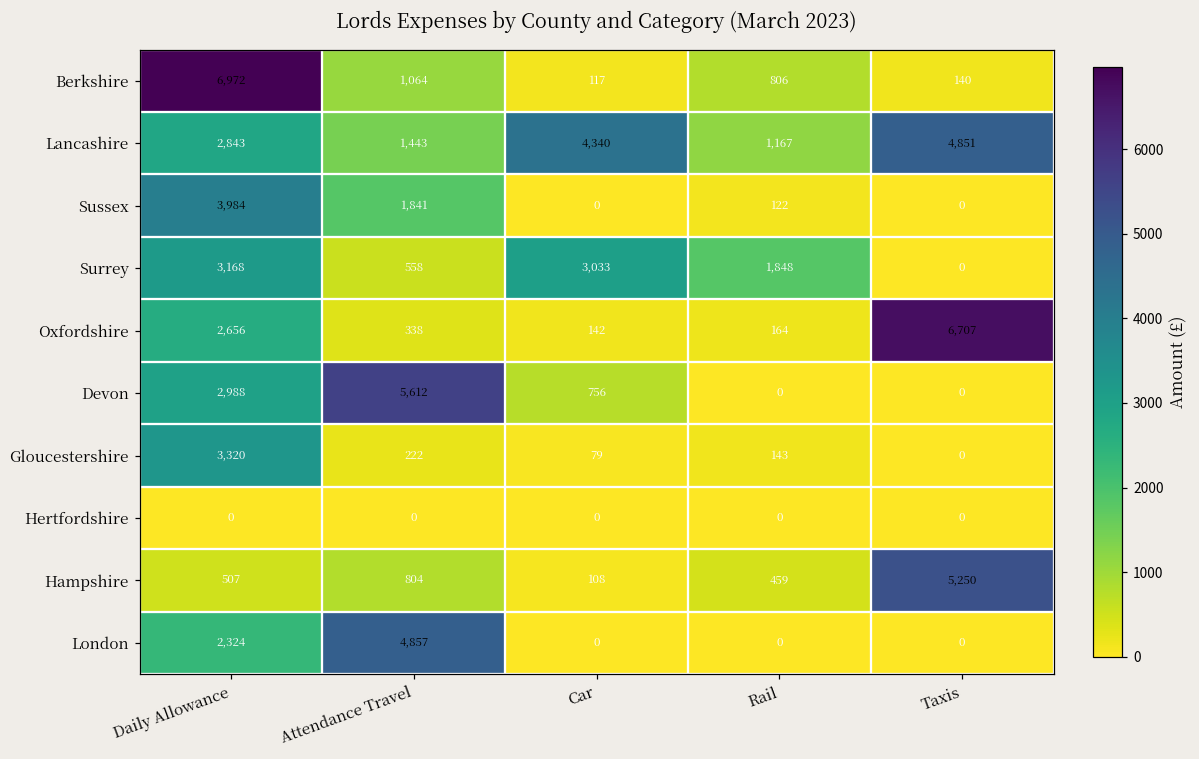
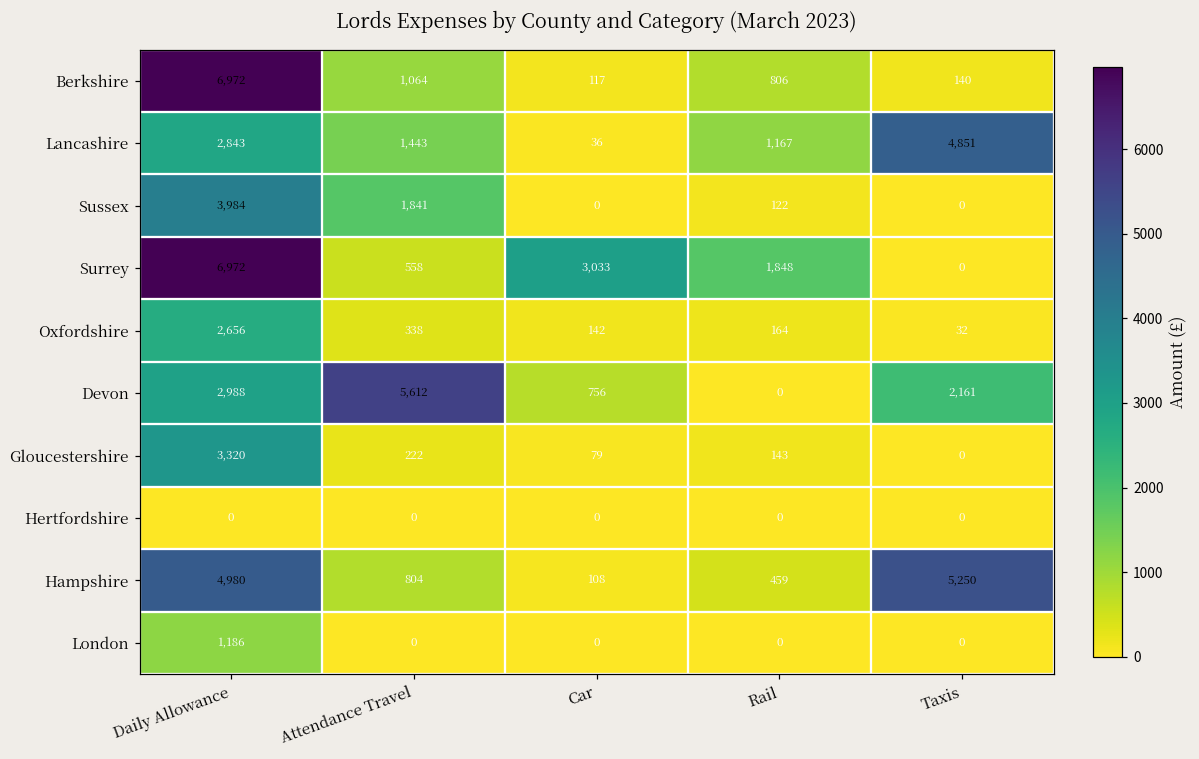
  {
    "Berkshire": {
      "Daily Allowance": "6,972",
      "Attendance Travel": "1,064",
      "Car": "117",
      "Rail": "806",
      "Taxis": "140"
    },
    "Lancashire": {
      "Daily Allowance": "2,843",
      "Attendance Travel": "1,443",
-     "Car": "4,340",
+     "Car": "36",
      "Rail": "1,167",
      "Taxis": "4,851"
    },
    "Sussex": {
      "Daily Allowance": "3,984",
      "Attendance Travel": "1,841",
      "Car": "0",
      "Rail": "122",
      "Taxis": "0"
    },
    "Surrey": {
-     "Daily Allowance": "3,168",
+     "Daily Allowance": "6,972",
      "Attendance Travel": "558",
      "Car": "3,033",
      "Rail": "1,848",
      "Taxis": "0"
    },
    "Oxfordshire": {
      "Daily Allowance": "2,656",
      "Attendance Travel": "338",
      "Car": "142",
      "Rail": "164",
-     "Taxis": "6,707"
+     "Taxis": "32"
    },
    "Devon": {
      "Daily Allowance": "2,988",
      "Attendance Travel": "5,612",
      "Car": "756",
      "Rail": "0",
-     "Taxis": "0"
+     "Taxis": "2,161"
    },
    "Gloucestershire": {
      "Daily Allowance": "3,320",
      "Attendance Travel": "222",
      "Car": "79",
      "Rail": "143",
      "Taxis": "0"
    },
    "Hertfordshire": {
      "Daily Allowance": "0",
      "Attendance Travel": "0",
      "Car": "0",
      "Rail": "0",
      "Taxis": "0"
    },
    "Hampshire": {
-     "Daily Allowance": "507",
+     "Daily Allowance": "4,980",
      "Attendance Travel": "804",
      "Car": "108",
      "Rail": "459",
      "Taxis": "5,250"
    },
    "London": {
-     "Daily Allowance": "2,324",
-     "Attendance Travel": "4,857",
+     "Daily Allowance": "1,186",
+     "Attendance Travel": "0",
      "Car": "0",
      "Rail": "0",
      "Taxis": "0"
    }
  }
